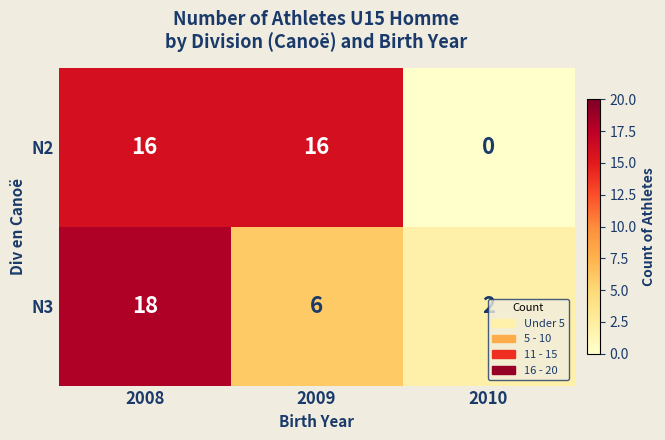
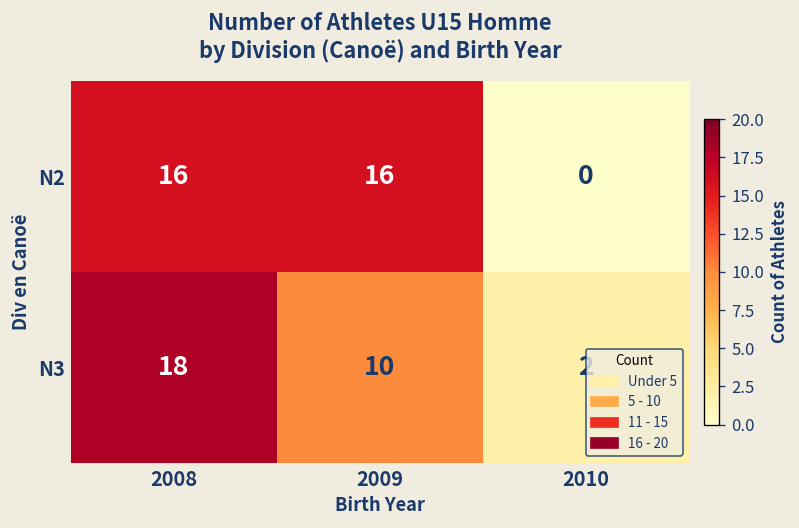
  {
    "N2": {
      "2008": 16,
      "2009": 16,
      "2010": 0
    },
    "N3": {
      "2008": 18,
-     "2009": 6
+     "2009": 10
    }
  }
